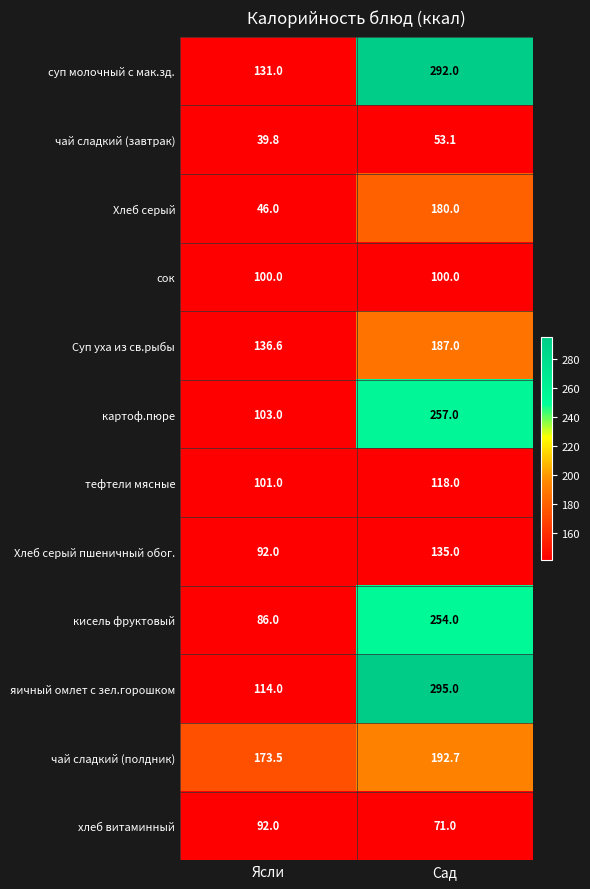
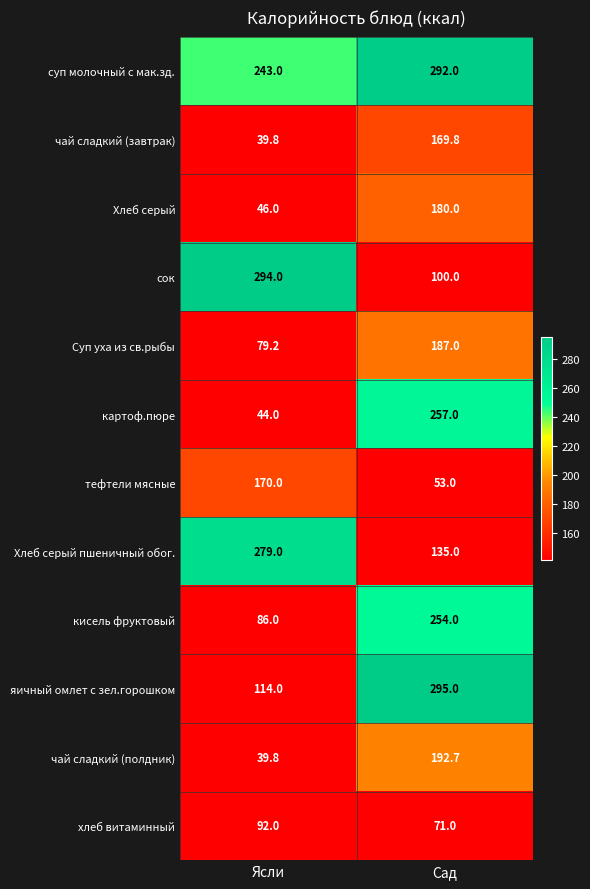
  {
    "суп молочный с мак.зд.": {
-     "Ясли": 131.0,
+     "Ясли": 243.0,
      "Сад": 292.0
    },
    "чай сладкий (завтрак)": {
      "Ясли": 39.8,
-     "Сад": 53.1
+     "Сад": 169.8
    },
    "Хлеб серый": {
      "Ясли": 46.0,
      "Сад": 180.0
    },
    "сок": {
-     "Ясли": 100.0,
+     "Ясли": 294.0,
      "Сад": 100.0
    },
    "Суп уха из св.рыбы": {
-     "Ясли": 136.6,
+     "Ясли": 79.2,
      "Сад": 187.0
    },
    "картоф.пюре": {
-     "Ясли": 103.0,
+     "Ясли": 44.0,
      "Сад": 257.0
    },
    "тефтели мясные": {
-     "Ясли": 101.0,
-     "Сад": 118.0
+     "Ясли": 170.0,
+     "Сад": 53.0
    },
    "Хлеб серый пшеничный обог.": {
-     "Ясли": 92.0,
+     "Ясли": 279.0,
      "Сад": 135.0
    },
    "кисель фруктовый": {
      "Ясли": 86.0,
      "Сад": 254.0
    },
    "яичный омлет с зел.горошком": {
      "Ясли": 114.0,
      "Сад": 295.0
    },
    "чай сладкий (полдник)": {
-     "Ясли": 173.5,
+     "Ясли": 39.8,
      "Сад": 192.7
    },
    "хлеб витаминный": {
      "Ясли": 92.0,
      "Сад": 71.0
    }
  }
